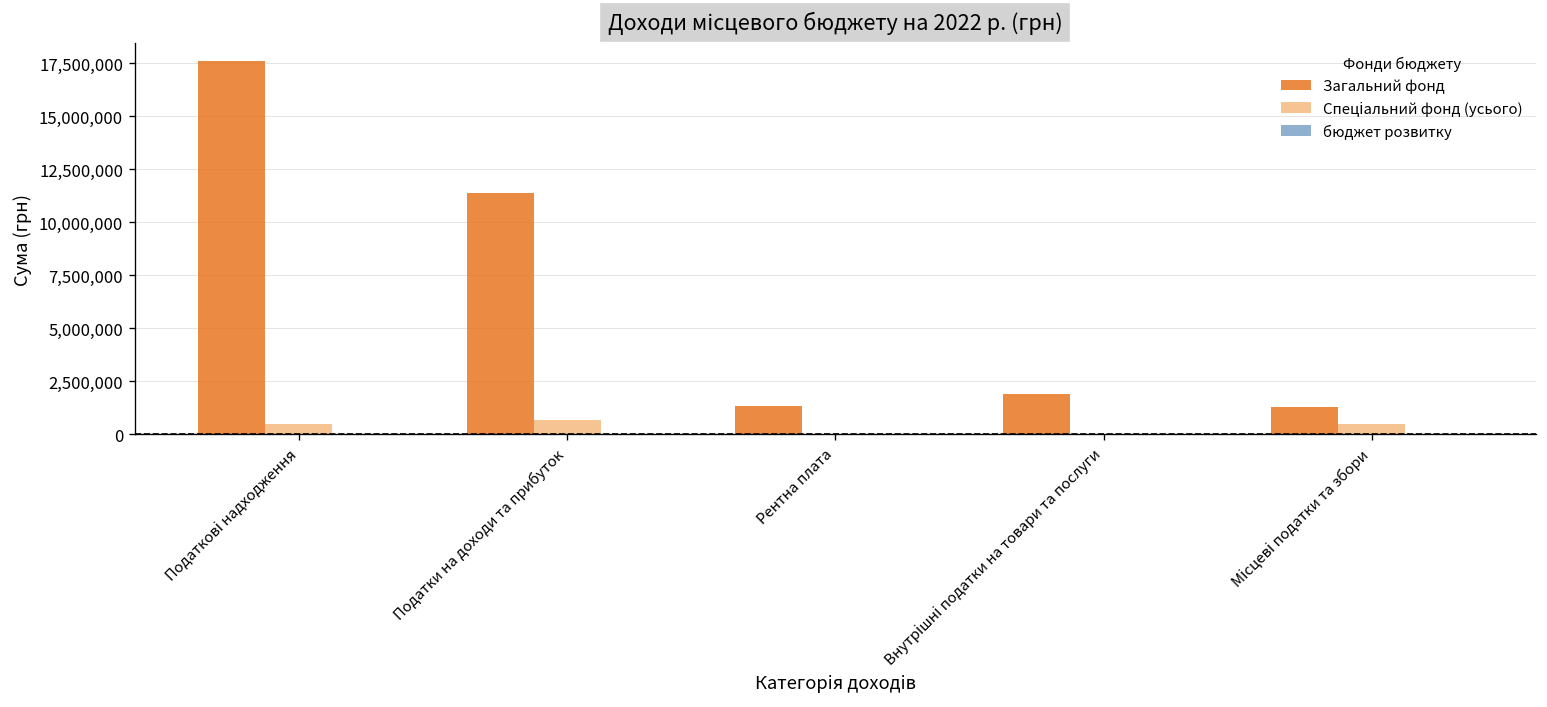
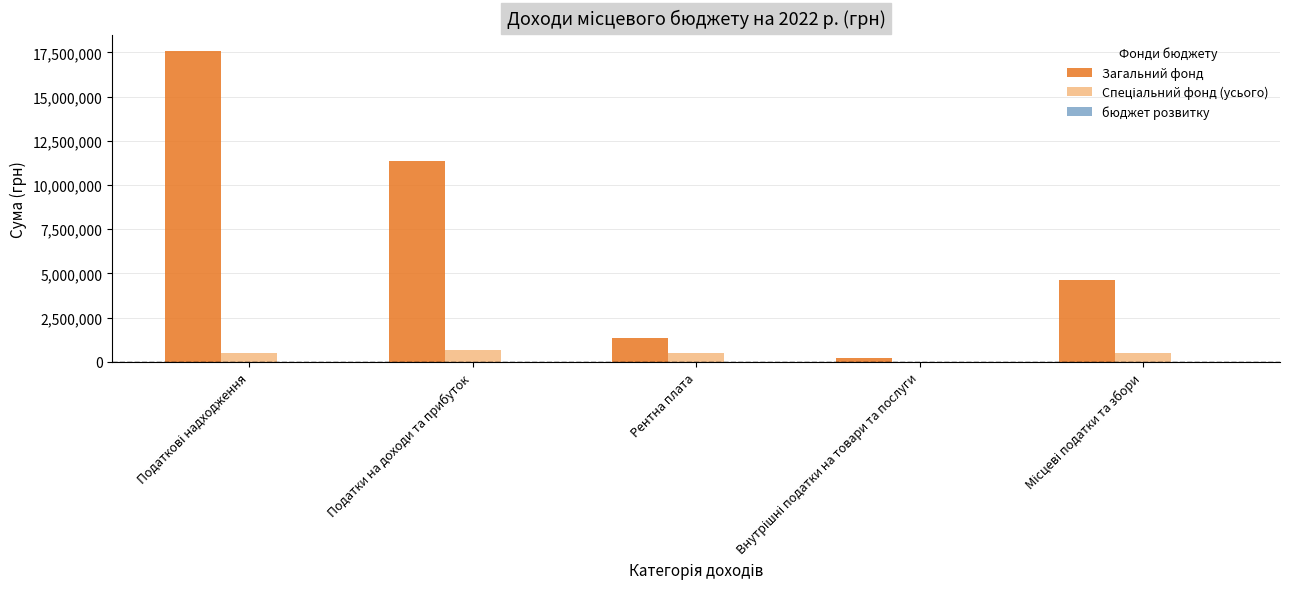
  {
    "Загальний фонд": {
      "Податкові надходження": "17,600,000",
      "Податки на доходи та прибуток": "11,400,000",
      "Рентна плата": "1,400,000",
-     "Внутрішні податки на товари та послуги": "1,900,000",
-     "Місцеві податки та збори": "1,300,000"
+     "Внутрішні податки на товари та послуги": "200,000",
+     "Місцеві податки та збори": "4,700,000"
    },
    "Спеціальний фонд (усього)": {
      "Податкові надходження": "500,000",
      "Податки на доходи та прибуток": "700,000",
-     "Рентна плата": "0",
+     "Рентна плата": "500,000",
      "Внутрішні податки на товари та послуги": "0",
      "Місцеві податки та збори": "500,000"
    },
    "бюджет розвитку": {
      "Податкові надходження": "0",
      "Податки на доходи та прибуток": "0",
      "Рентна плата": "0",
      "Внутрішні податки на товари та послуги": "0",
      "Місцеві податки та збори": "0"
    }
  }
